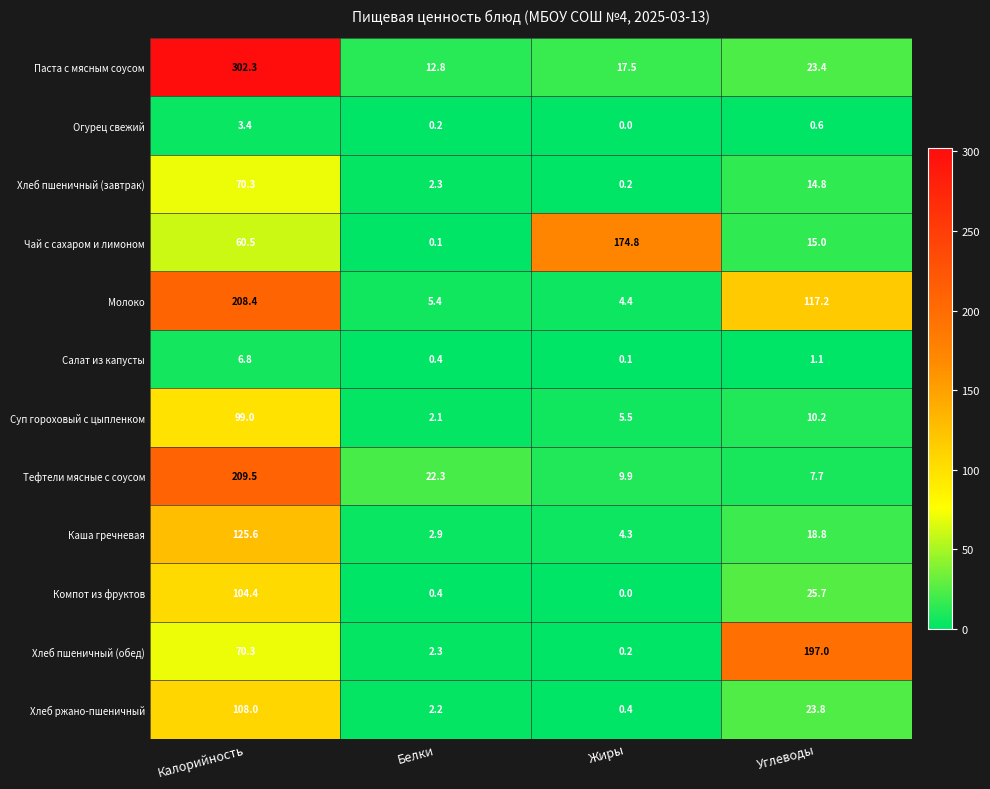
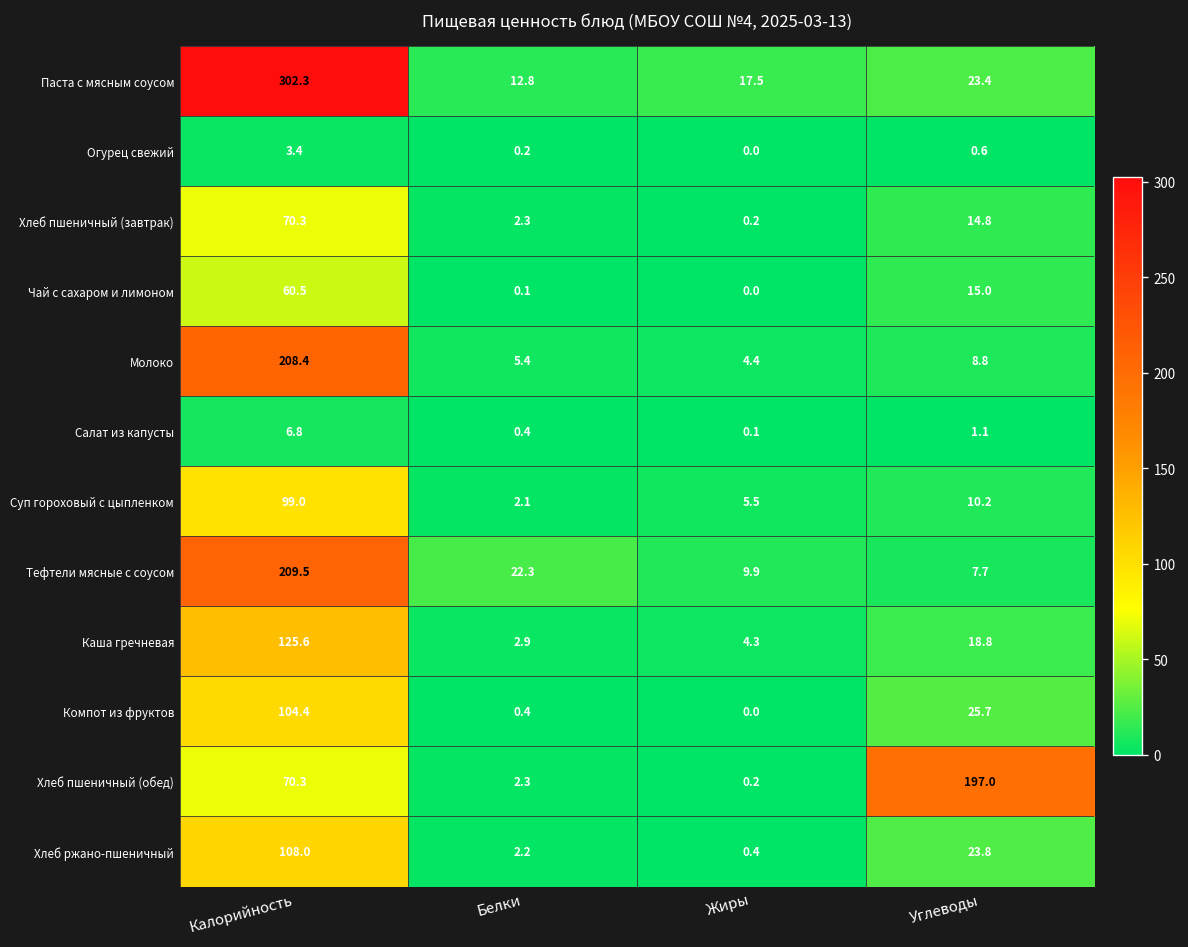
  {
    "Паста с мясным соусом": {
      "Калорийность": 302.3,
      "Белки": 12.8,
      "Жиры": 17.5,
      "Углеводы": 23.4
    },
    "Огурец свежий": {
      "Калорийность": 3.4,
      "Белки": 0.2,
      "Жиры": 0.0,
      "Углеводы": 0.6
    },
    "Хлеб пшеничный (завтрак)": {
      "Калорийность": 70.3,
      "Белки": 2.3,
      "Жиры": 0.2,
      "Углеводы": 14.8
    },
    "Чай с сахаром и лимоном": {
      "Калорийность": 60.5,
      "Белки": 0.1,
-     "Жиры": 174.8,
+     "Жиры": 0.0,
      "Углеводы": 15.0
    },
    "Молоко": {
      "Калорийность": 208.4,
      "Белки": 5.4,
      "Жиры": 4.4,
-     "Углеводы": 117.2
+     "Углеводы": 8.8
    },
    "Салат из капусты": {
      "Калорийность": 6.8,
      "Белки": 0.4,
      "Жиры": 0.1,
      "Углеводы": 1.1
    },
    "Суп гороховый с цыпленком": {
      "Калорийность": 99.0,
      "Белки": 2.1,
      "Жиры": 5.5,
      "Углеводы": 10.2
    },
    "Тефтели мясные с соусом": {
      "Калорийность": 209.5,
      "Белки": 22.3,
      "Жиры": 9.9,
      "Углеводы": 7.7
    },
    "Каша гречневая": {
      "Калорийность": 125.6,
      "Белки": 2.9,
      "Жиры": 4.3,
      "Углеводы": 18.8
    },
    "Компот из фруктов": {
      "Калорийность": 104.4,
      "Белки": 0.4,
      "Жиры": 0.0,
      "Углеводы": 25.7
    },
    "Хлеб пшеничный (обед)": {
      "Калорийность": 70.3,
      "Белки": 2.3,
      "Жиры": 0.2,
      "Углеводы": 197.0
    },
    "Хлеб ржано-пшеничный": {
      "Калорийность": 108.0,
      "Белки": 2.2,
      "Жиры": 0.4,
      "Углеводы": 23.8
    }
  }
